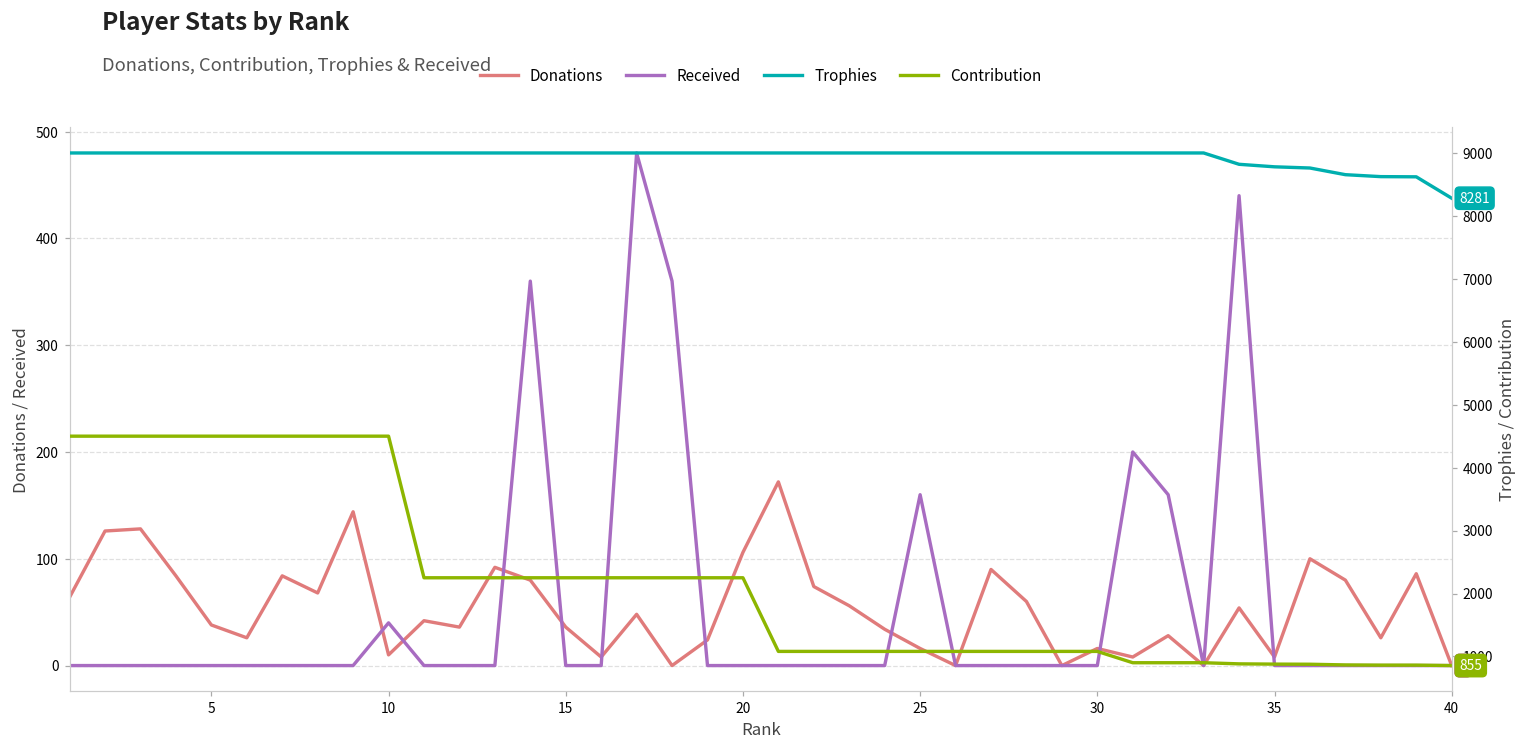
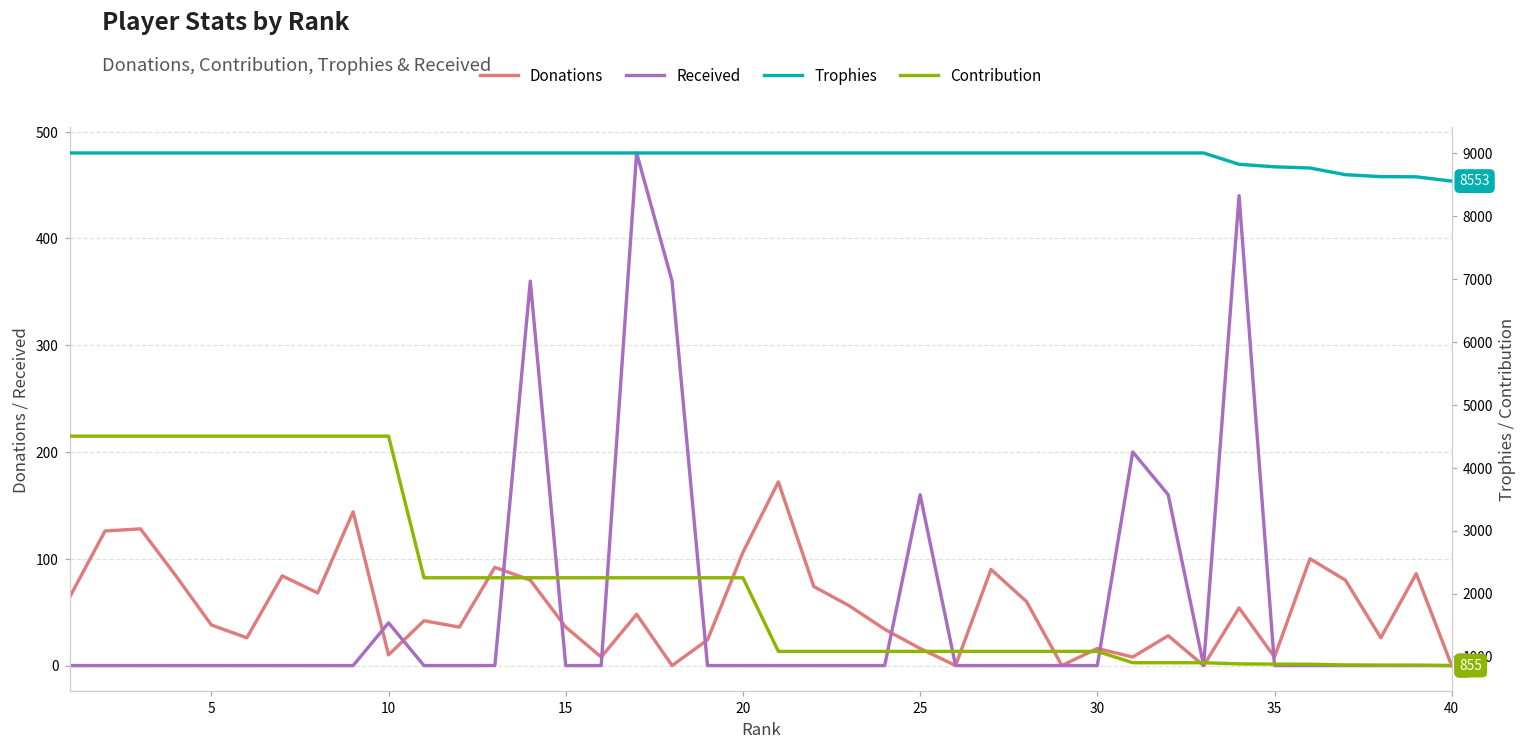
  {
    "Trophies": {
-     "40": 8281
+     "40": 8553
    }
  }
